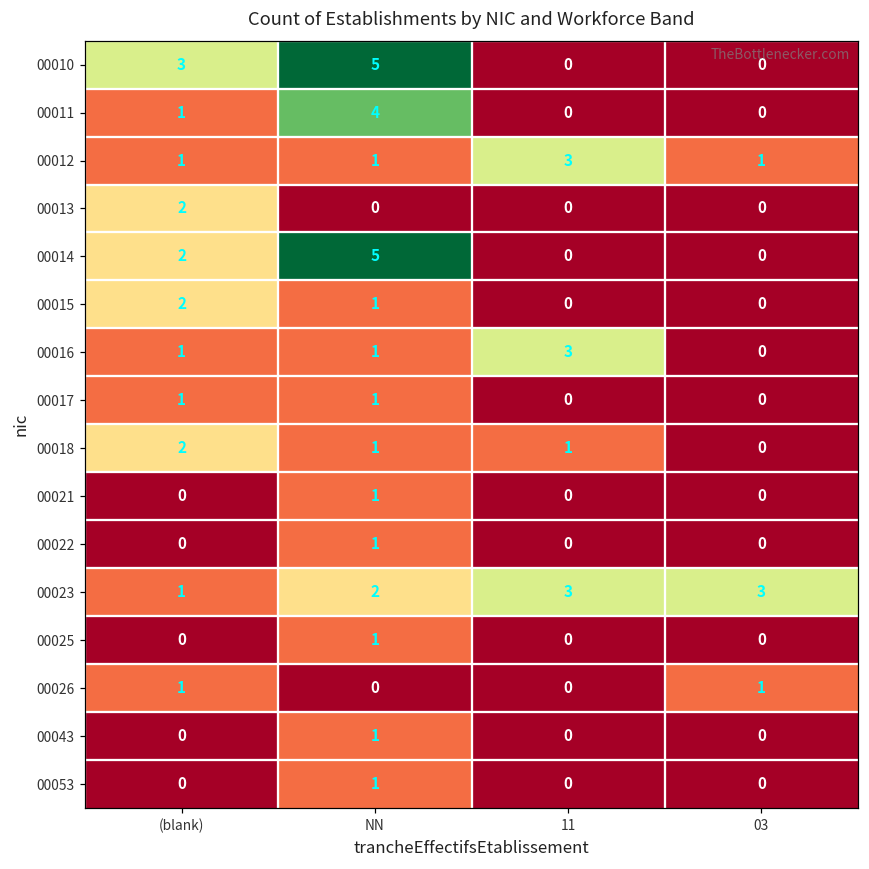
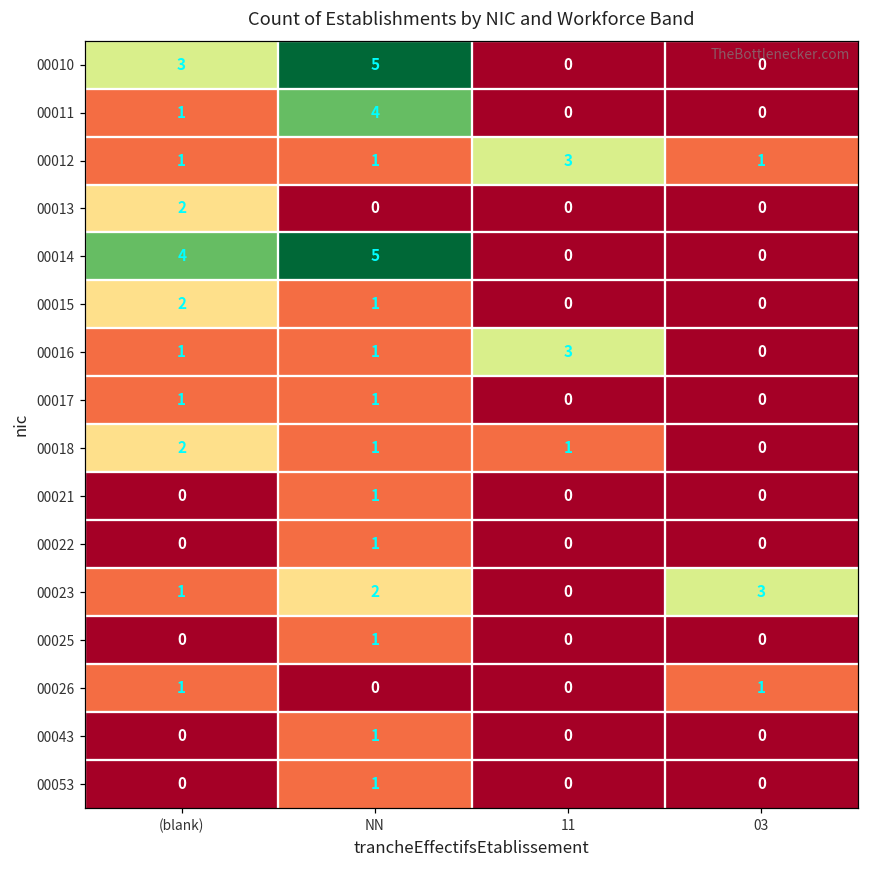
  {
    "00010": {
      "(blank)": 3,
      "NN": 5,
      "11": 0
    },
    "00011": {
      "(blank)": 1,
      "NN": 4,
      "11": 0,
      "03": 0
    },
    "00012": {
      "(blank)": 1,
      "NN": 1,
      "11": 3,
      "03": 1
    },
    "00013": {
      "(blank)": 2,
      "NN": 0,
      "11": 0,
      "03": 0
    },
    "00014": {
-     "(blank)": 2,
+     "(blank)": 4,
      "NN": 5,
      "11": 0,
      "03": 0
    },
    "00015": {
      "(blank)": 2,
      "NN": 1,
      "11": 0,
      "03": 0
    },
    "00016": {
      "(blank)": 1,
      "NN": 1,
      "11": 3,
      "03": 0
    },
    "00017": {
      "(blank)": 1,
      "NN": 1,
      "11": 0,
      "03": 0
    },
    "00018": {
      "(blank)": 2,
      "NN": 1,
      "11": 1,
      "03": 0
    },
    "00021": {
      "(blank)": 0,
      "NN": 1,
      "11": 0,
      "03": 0
    },
    "00022": {
      "(blank)": 0,
      "NN": 1,
      "11": 0,
      "03": 0
    },
    "00023": {
      "(blank)": 1,
      "NN": 2,
-     "11": 3,
+     "11": 0,
      "03": 3
    },
    "00025": {
      "(blank)": 0,
      "NN": 1,
      "11": 0,
      "03": 0
    },
    "00026": {
      "(blank)": 1,
      "NN": 0,
      "11": 0,
      "03": 1
    },
    "00043": {
      "(blank)": 0,
      "NN": 1,
      "11": 0,
      "03": 0
    },
    "00053": {
      "(blank)": 0,
      "NN": 1,
      "11": 0,
      "03": 0
    }
  }
